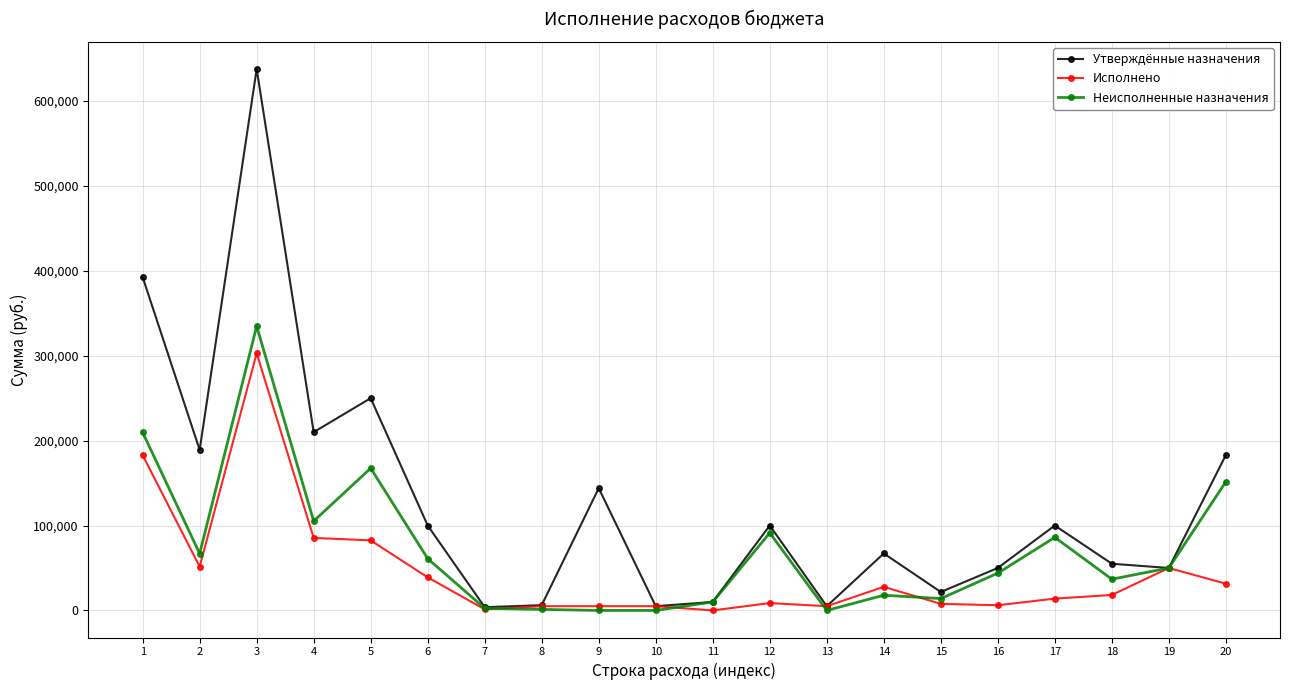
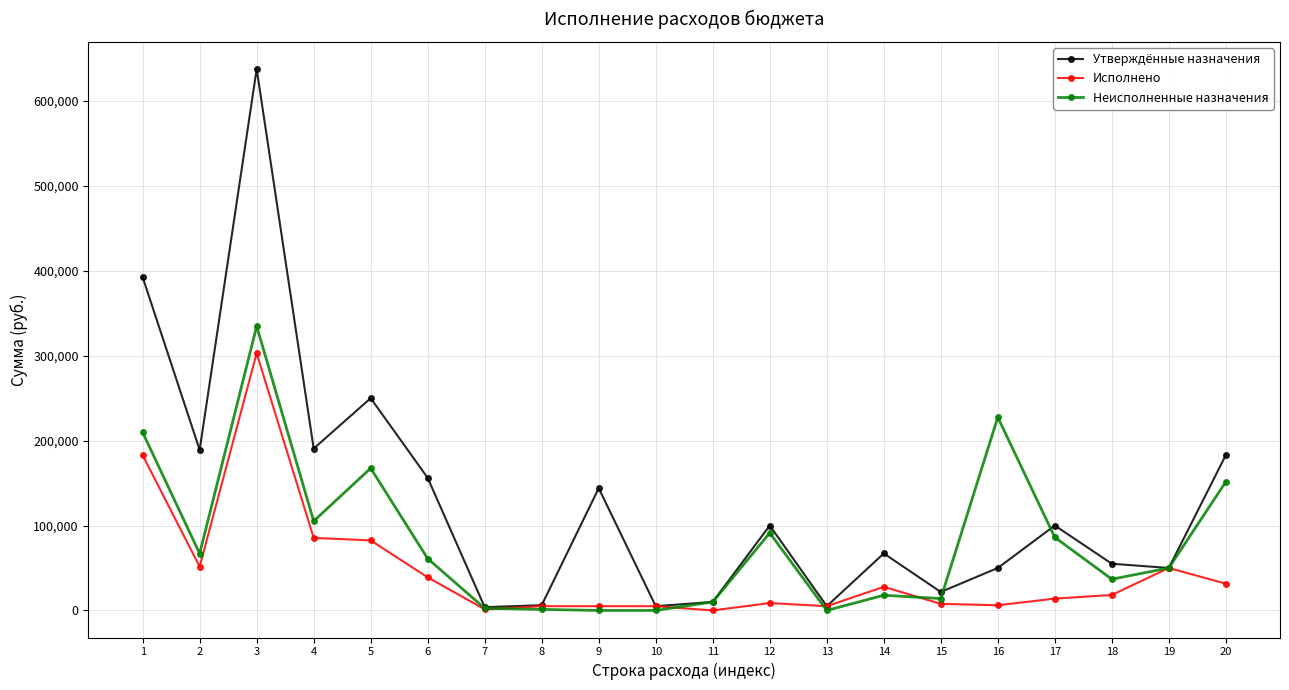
  {
    "Утверждённые назначения": {
      "1": "390,000",
      "2": "190,000",
      "3": "640,000",
-     "4": "210,000",
+     "4": "190,000",
      "5": "250,000",
-     "6": "100,000",
+     "6": "160,000",
      "9": "140,000",
      "12": "100,000",
      "14": "70,000",
      "15": "20,000",
      "16": "50,000",
      "17": "100,000",
      "18": "60,000",
      "20": "180,000"
    },
    "Исполнено": {
      "1": "180,000",
      "2": "50,000",
      "3": "300,000",
      "4": "90,000",
      "5": "80,000",
      "6": "40,000",
      "9": "10,000",
      "11": "0",
      "12": "10,000",
      "14": "30,000",
      "15": "10,000",
      "16": "10,000",
      "17": "10,000",
      "18": "20,000",
      "20": "30,000"
    },
    "Неисполненные назначения": {
      "1": "210,000",
      "2": "70,000",
      "3": "330,000",
      "4": "110,000",
      "5": "170,000",
      "6": "60,000",
      "8": "0",
      "9": "0",
      "10": "0",
      "12": "90,000",
      "13": "0",
      "14": "20,000",
      "15": "10,000",
-     "16": "40,000",
+     "16": "230,000",
      "17": "90,000",
      "18": "40,000",
      "20": "150,000"
    }
  }
